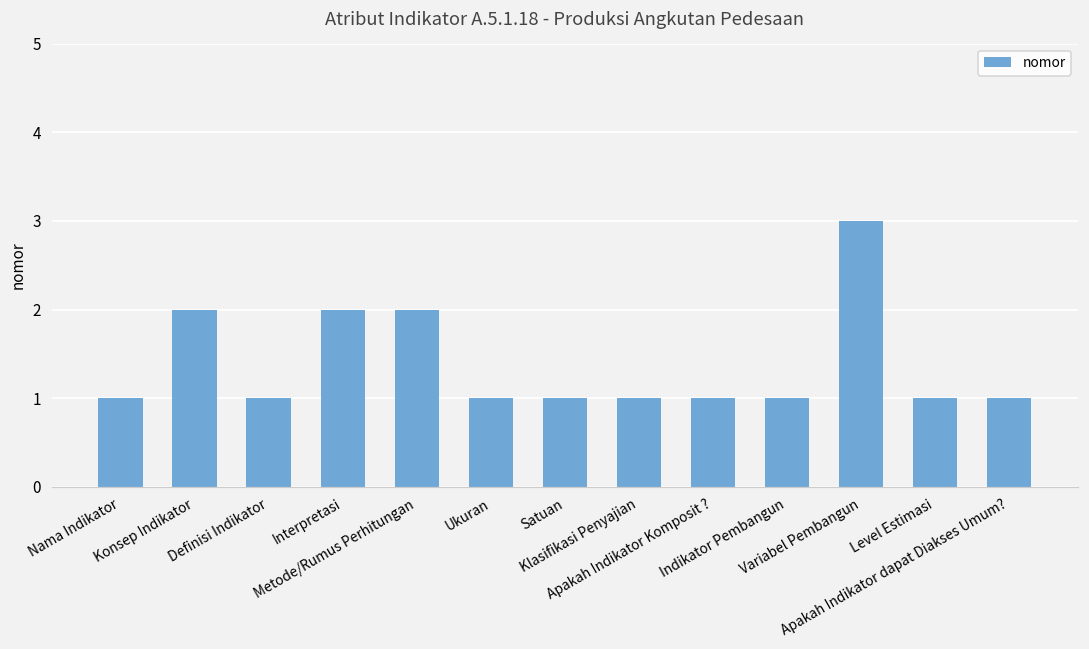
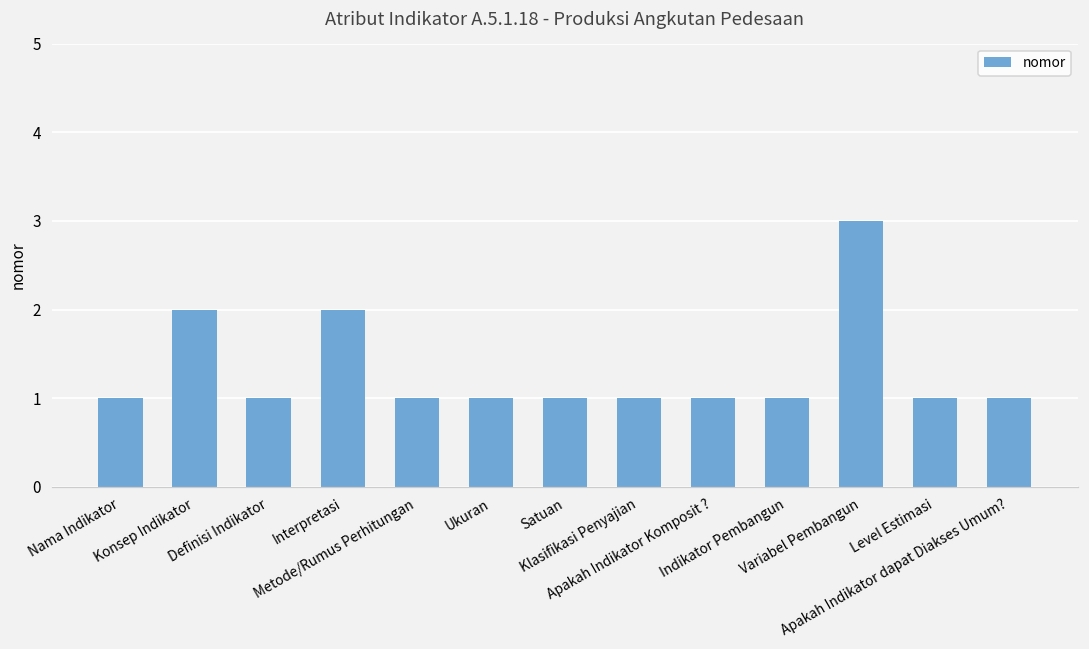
  {
    "Nama Indikator": 1,
    "Konsep Indikator": 2,
    "Definisi Indikator": 1,
    "Interpretasi": 2,
-   "Metode/Rumus Perhitungan": 2,
+   "Metode/Rumus Perhitungan": 1,
    "Ukuran": 1,
    "Satuan": 1,
    "Klasifikasi Penyajian": 1,
    "Apakah Indikator Komposit ?": 1,
    "Indikator Pembangun": 1,
    "Variabel Pembangun": 3,
    "Level Estimasi": 1,
    "Apakah Indikator dapat Diakses Umum?": 1
  }
